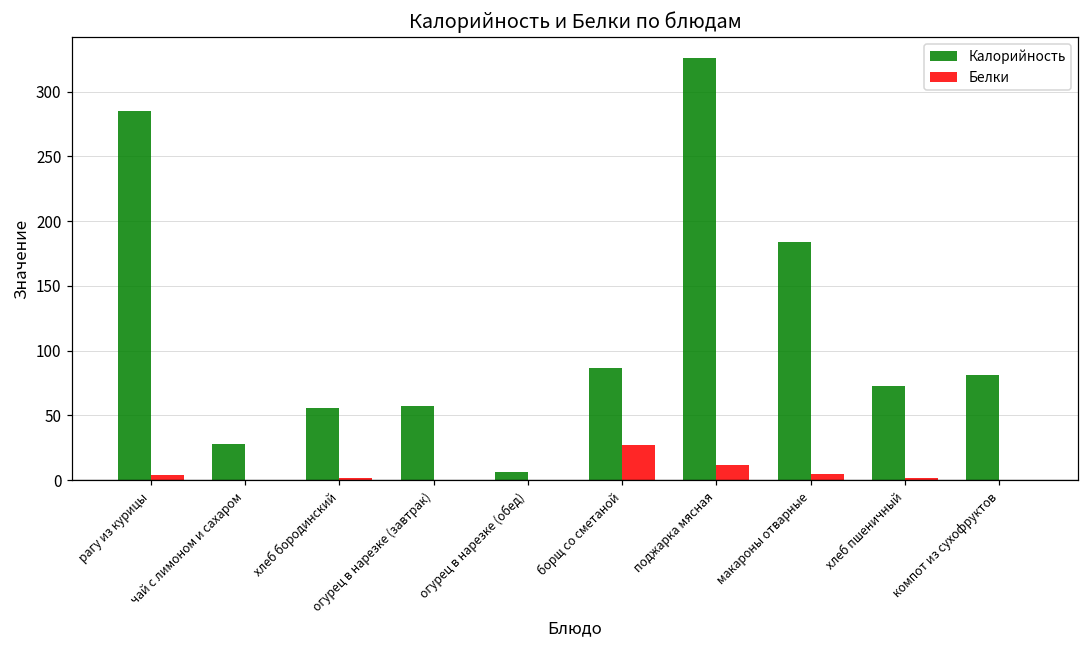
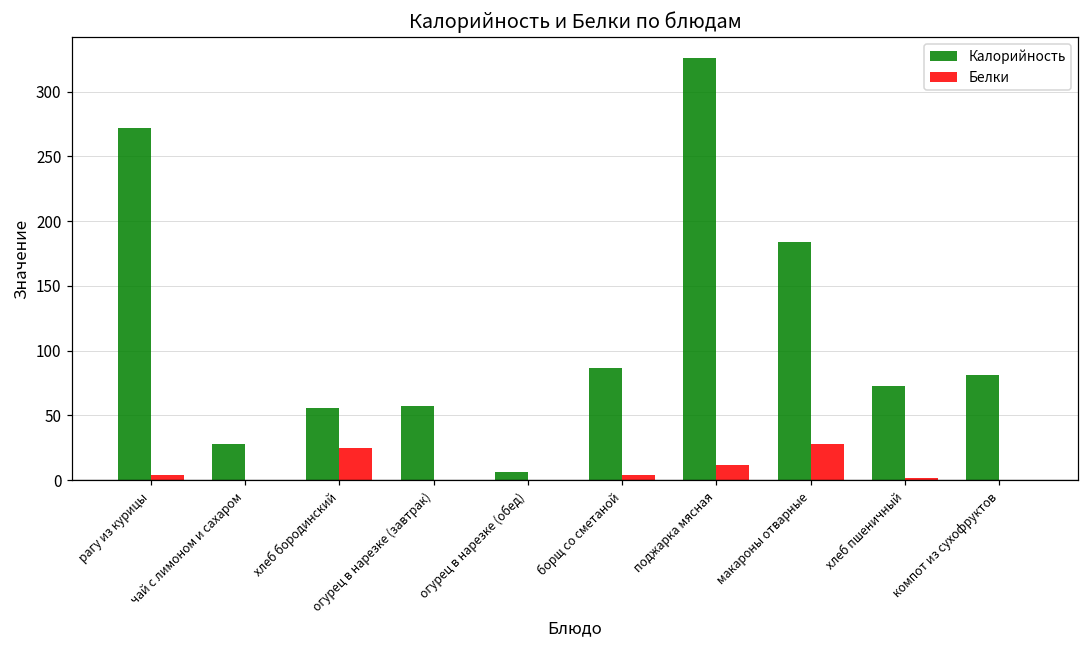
  {
    "Калорийность": {
-     "рагу из курицы": 285,
+     "рагу из курицы": 272,
      "чай с лимоном и сахаром": 28,
      "хлеб бородинский": 56,
      "огурец в нарезке (завтрак)": 57,
      "огурец в нарезке (обед)": 6,
      "борщ со сметаной": 87,
      "поджарка мясная": 326,
      "макароны отварные": 184,
      "хлеб пшеничный": 73,
      "компот из сухофруктов": 81
    },
    "Белки": {
      "рагу из курицы": 4,
      "чай с лимоном и сахаром": 0,
-     "хлеб бородинский": 2,
+     "хлеб бородинский": 25,
      "огурец в нарезке (завтрак)": 0,
      "огурец в нарезке (обед)": 0,
-     "борщ со сметаной": 27,
+     "борщ со сметаной": 4,
      "поджарка мясная": 12,
-     "макароны отварные": 5,
+     "макароны отварные": 28,
      "компот из сухофруктов": 0
    }
  }
